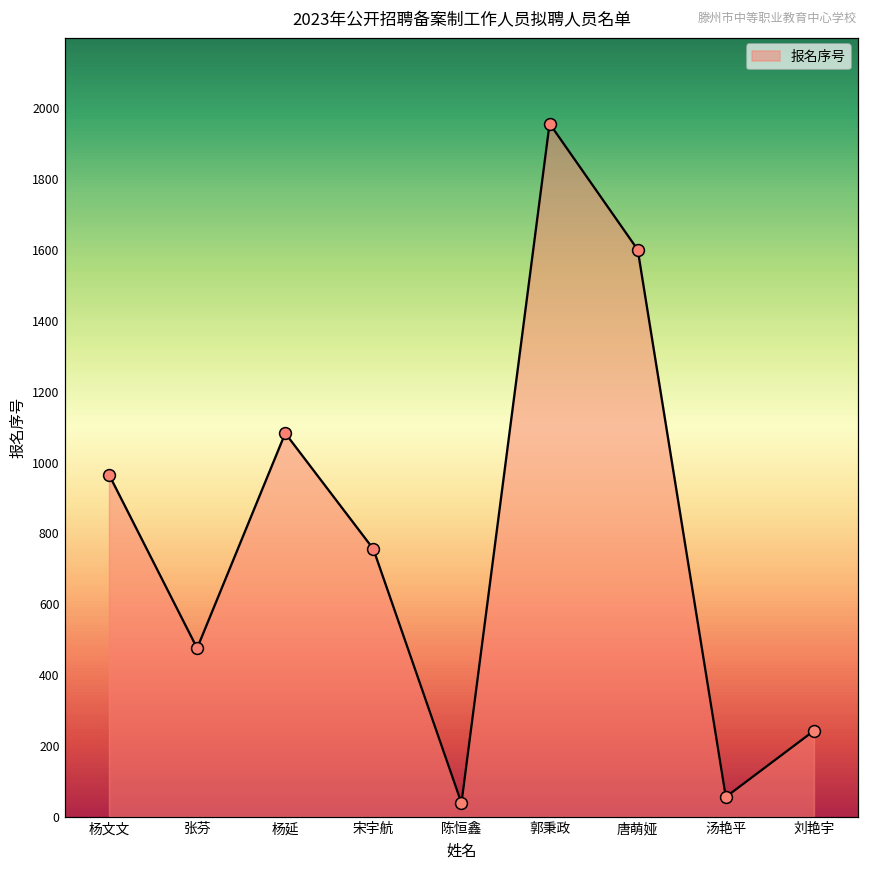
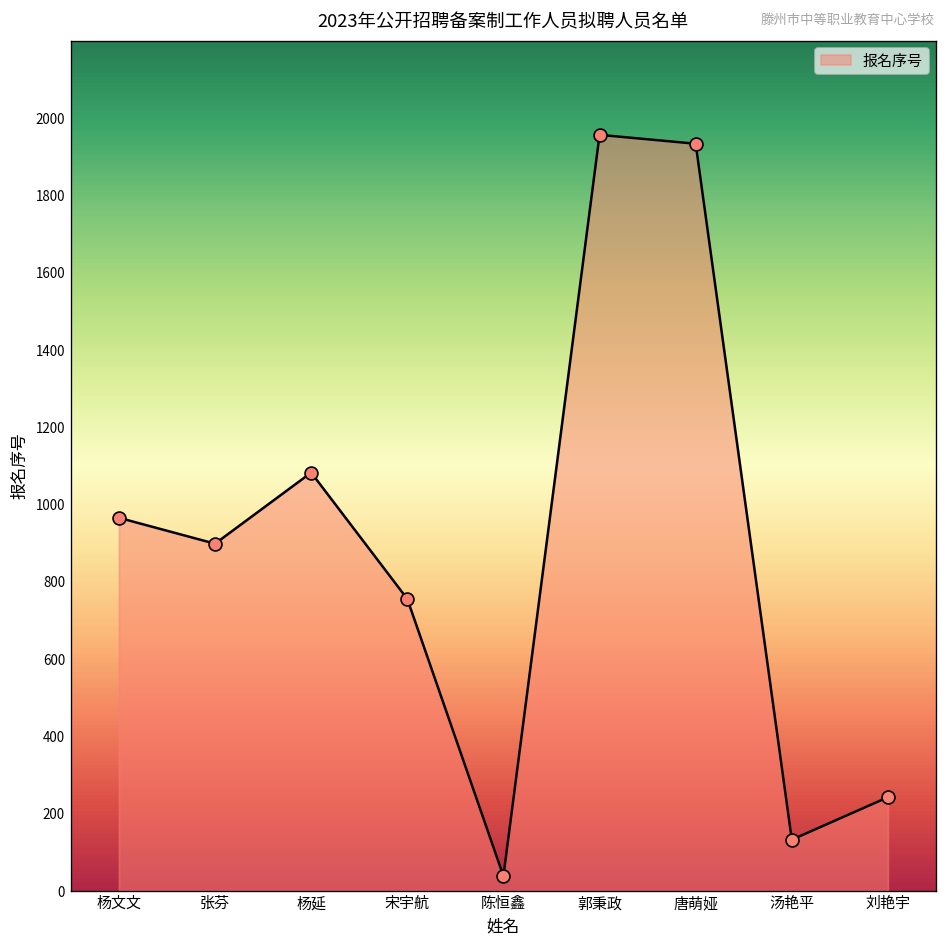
  {
    "杨文文": 970,
-   "张芬": 480,
+   "张芬": 900,
    "杨延": 1080,
    "宋宇航": 760,
    "陈恒鑫": 40,
    "郭秉政": 1960,
-   "唐萌娅": 1600,
-   "汤艳平": 60,
+   "唐萌娅": 1930,
+   "汤艳平": 130,
    "刘艳宇": 240
  }
